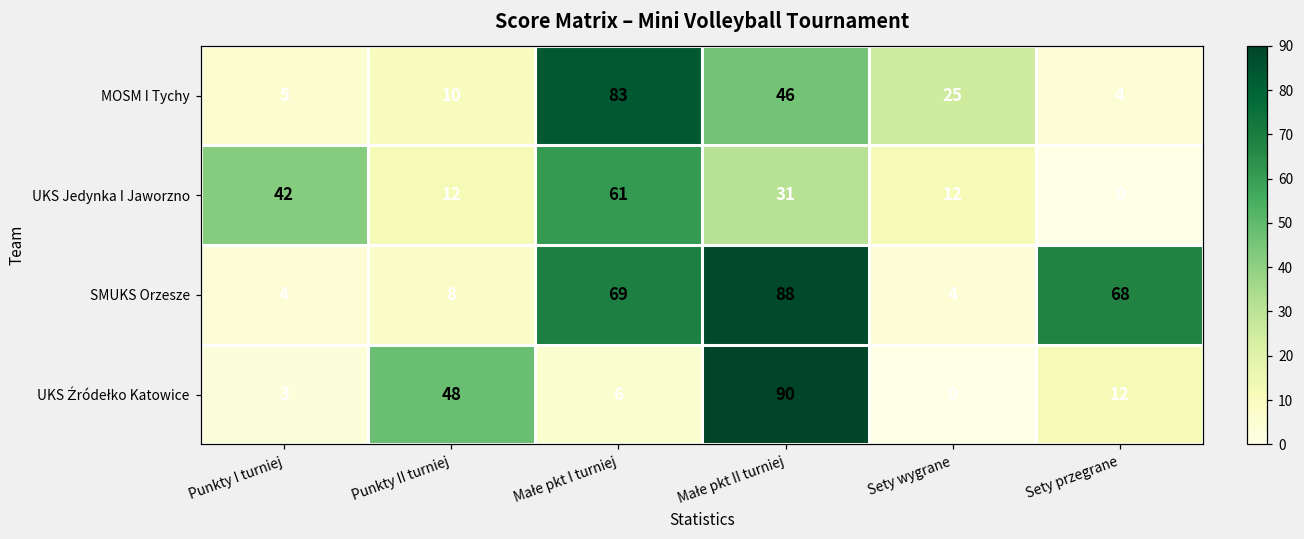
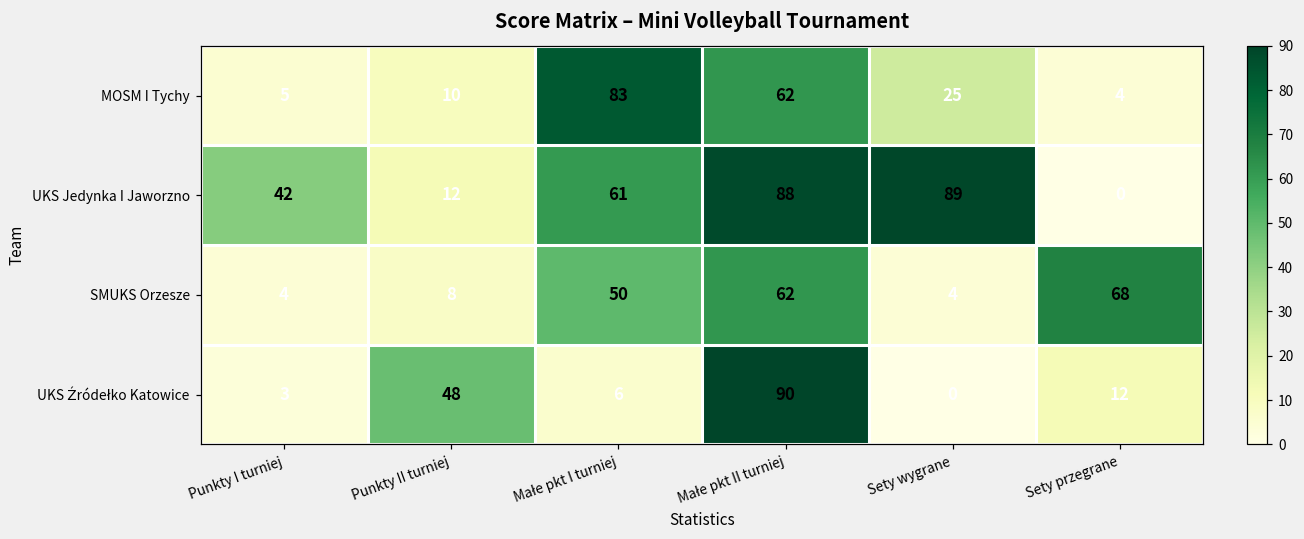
  {
    "MOSM I Tychy": {
      "Punkty II turniej": 10,
      "Małe pkt I turniej": 83,
-     "Małe pkt II turniej": 46,
+     "Małe pkt II turniej": 62,
      "Sety wygrane": 25
    },
    "UKS Jedynka I Jaworzno": {
      "Punkty I turniej": 42,
      "Punkty II turniej": 12,
      "Małe pkt I turniej": 61,
-     "Małe pkt II turniej": 31,
-     "Sety wygrane": 12
+     "Małe pkt II turniej": 88,
+     "Sety wygrane": 89
    },
    "SMUKS Orzesze": {
      "Punkty II turniej": 8,
-     "Małe pkt I turniej": 69,
-     "Małe pkt II turniej": 88,
+     "Małe pkt I turniej": 50,
+     "Małe pkt II turniej": 62,
      "Sety przegrane": 68
    },
    "UKS Źródełko Katowice": {
      "Punkty II turniej": 48,
      "Małe pkt I turniej": 6,
      "Małe pkt II turniej": 90,
      "Sety przegrane": 12
    }
  }
